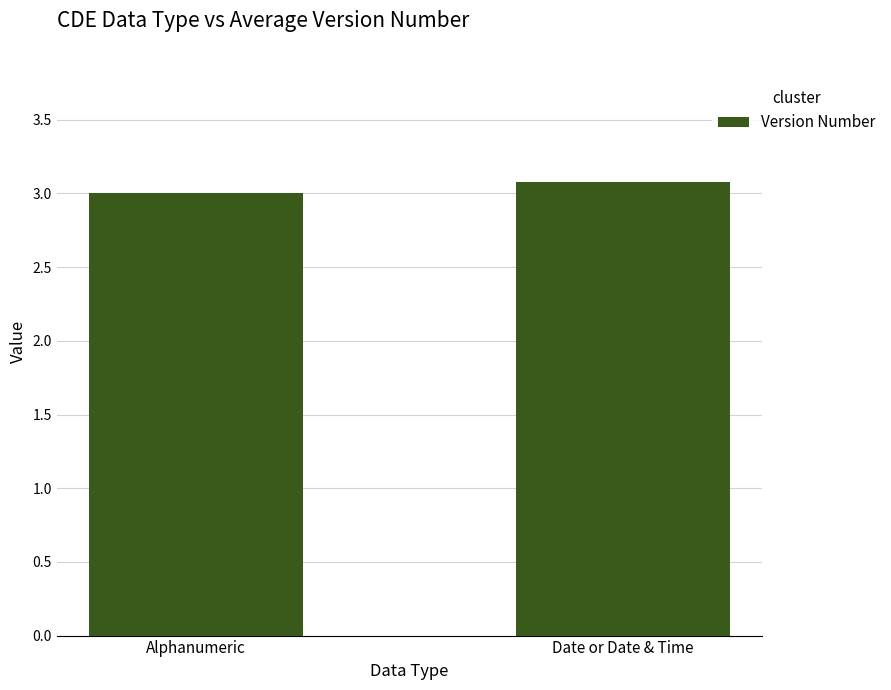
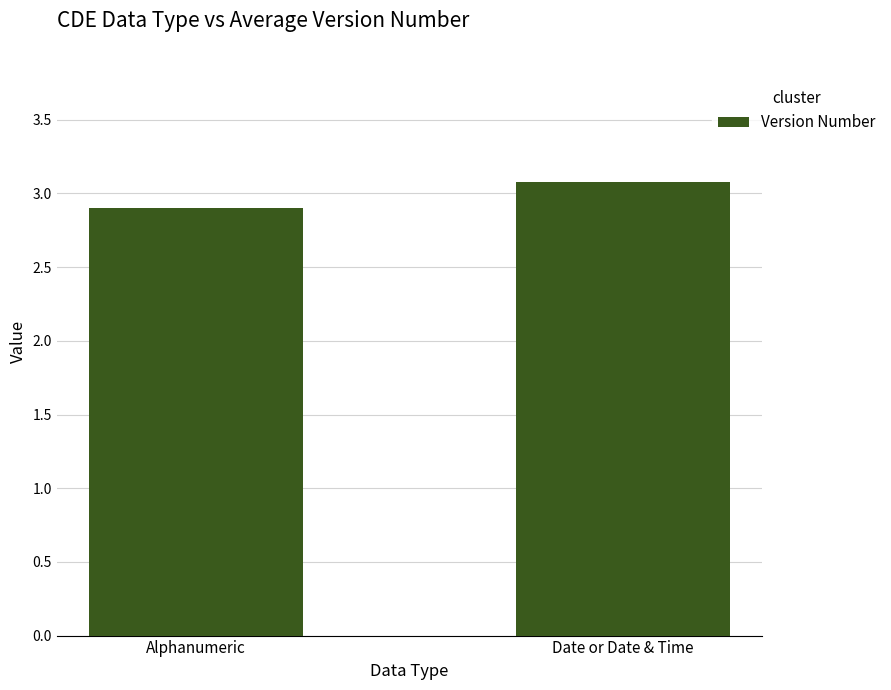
  {
-   "Alphanumeric": 3.0,
+   "Alphanumeric": 2.9,
    "Date or Date & Time": 3.08
  }
